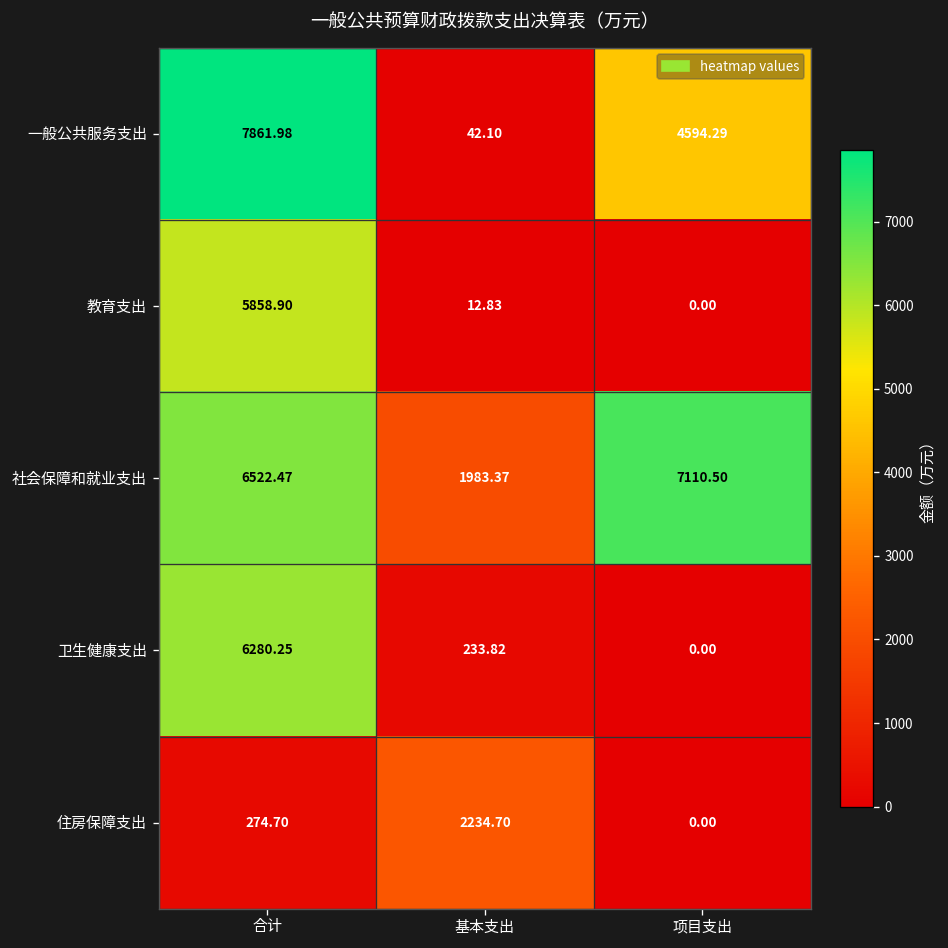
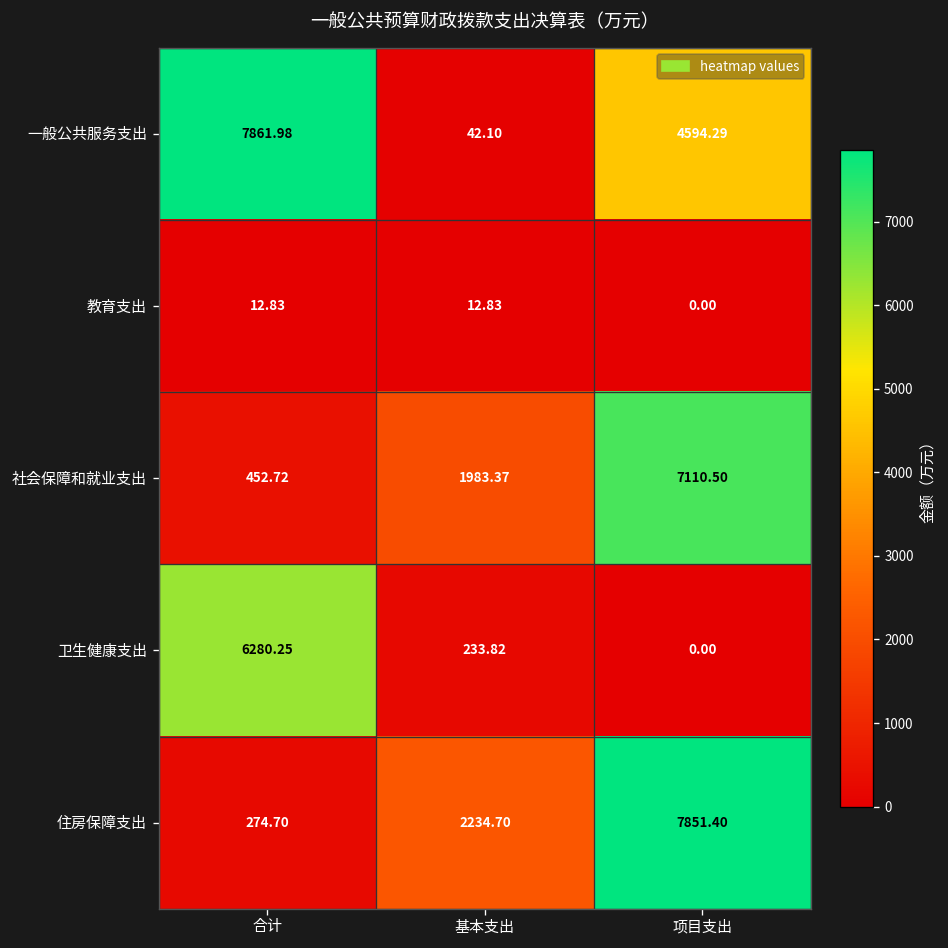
  {
    "一般公共服务支出": {
      "合计": 7861.98,
      "基本支出": 42.10,
      "项目支出": 4594.29
    },
    "教育支出": {
-     "合计": 5858.90,
+     "合计": 12.83,
      "基本支出": 12.83,
      "项目支出": 0.00
    },
    "社会保障和就业支出": {
-     "合计": 6522.47,
+     "合计": 452.72,
      "基本支出": 1983.37,
      "项目支出": 7110.50
    },
    "卫生健康支出": {
      "合计": 6280.25,
      "基本支出": 233.82,
      "项目支出": 0.00
    },
    "住房保障支出": {
      "合计": 274.70,
      "基本支出": 2234.70,
-     "项目支出": 0.00
+     "项目支出": 7851.40
    }
  }
